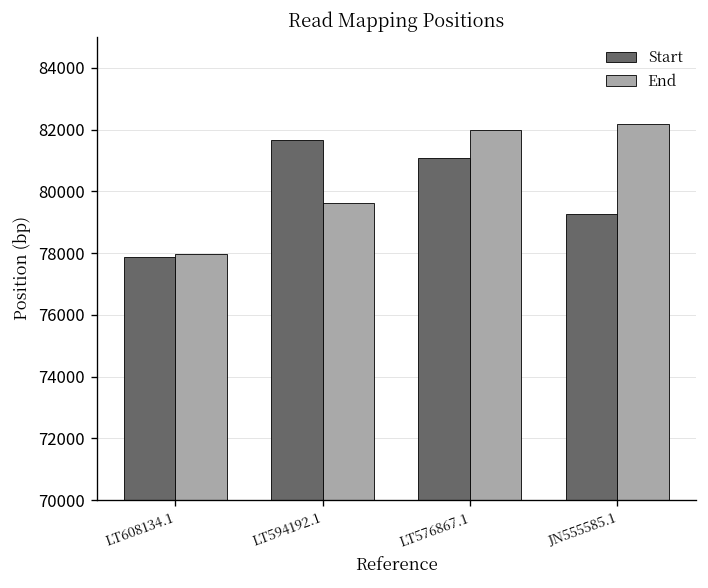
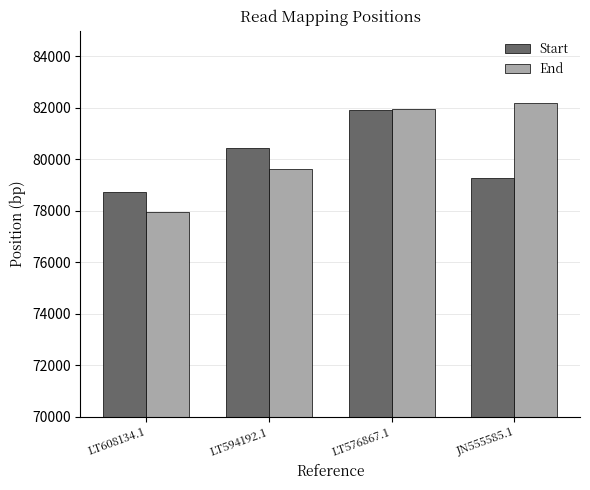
  {
    "Start": {
-     "LT608134.1": 77900,
-     "LT594192.1": 81700,
-     "LT576867.1": 81100,
+     "LT608134.1": 78700,
+     "LT594192.1": 80500,
+     "LT576867.1": 81900,
      "JN555585.1": 79300
    },
    "End": {
      "LT608134.1": 78000,
      "LT594192.1": 79600,
      "LT576867.1": 82000,
      "JN555585.1": 82200
    }
  }
